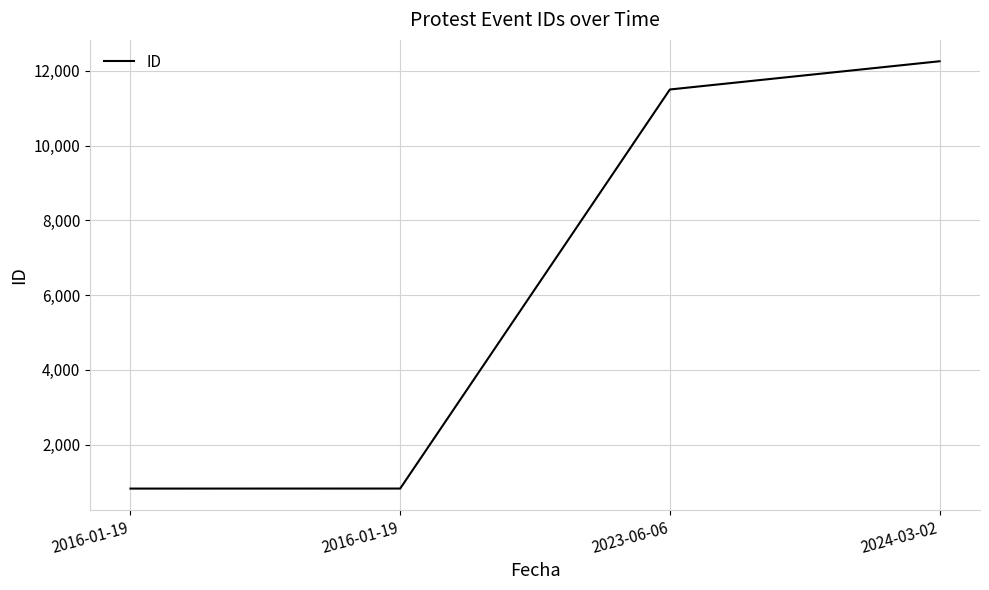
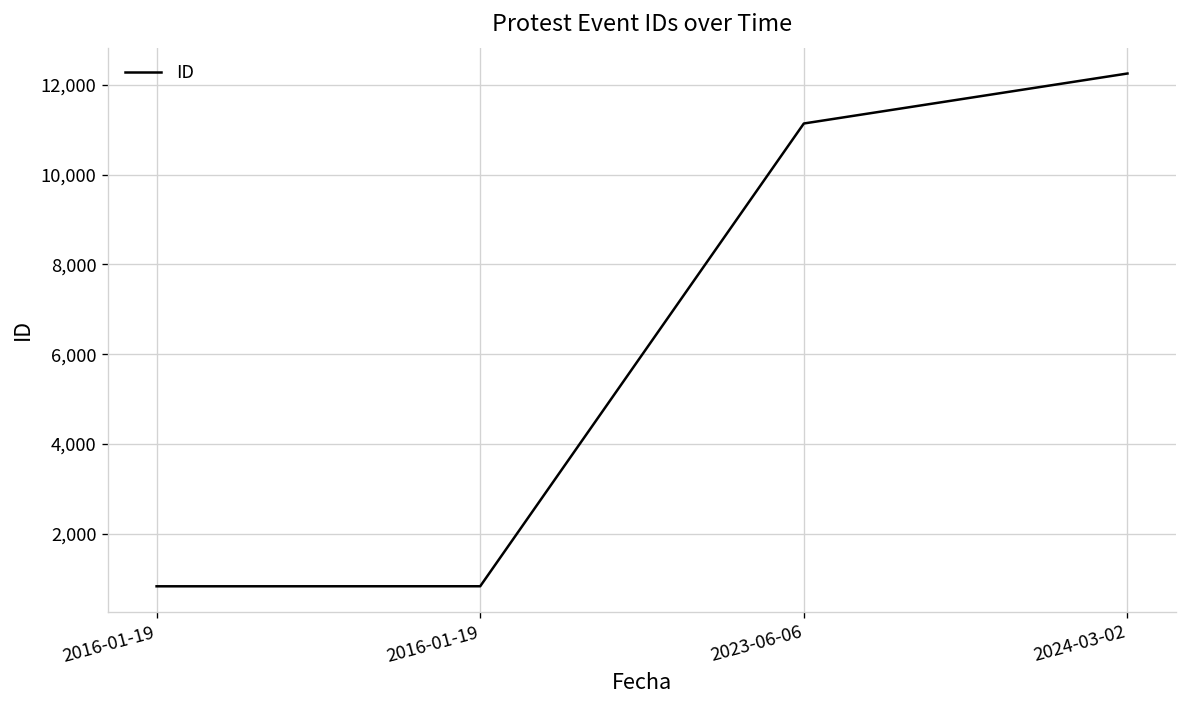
  {
-   "2023-06-06": "11,500",
+   "2023-06-06": "11,100",
    "2024-03-02": "12,300"
  }
